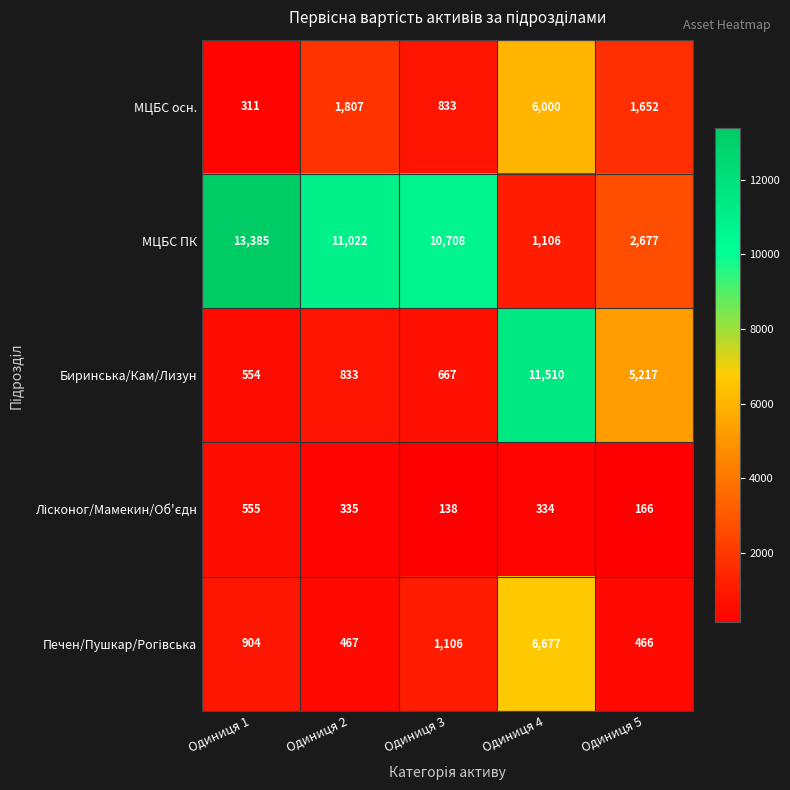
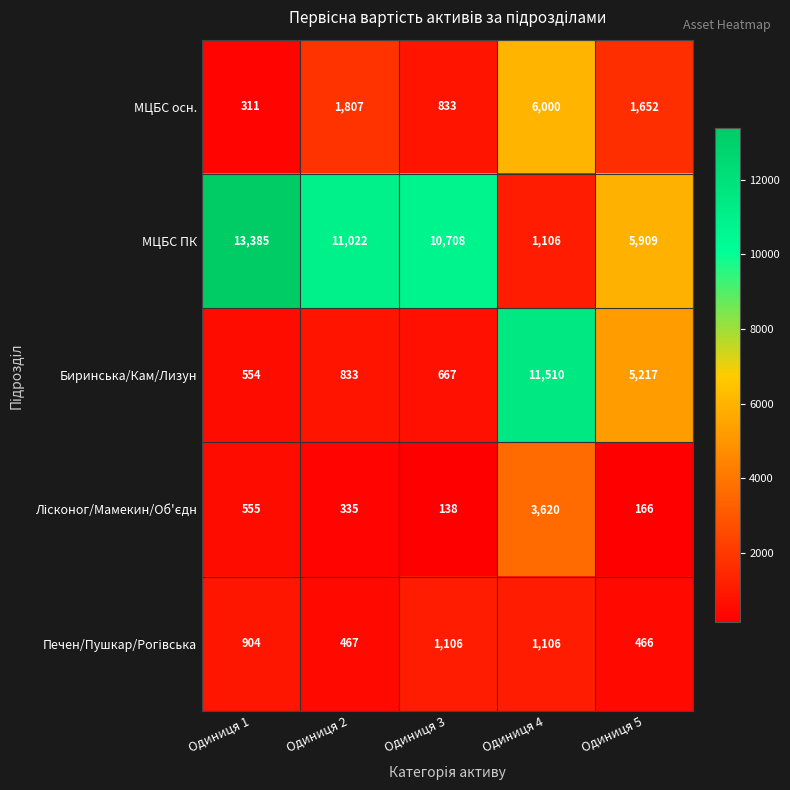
  {
    "МЦБС осн.": {
      "Одиниця 1": "311",
      "Одиниця 2": "1,807",
      "Одиниця 3": "833",
      "Одиниця 4": "6,000",
      "Одиниця 5": "1,652"
    },
    "МЦБС ПК": {
      "Одиниця 1": "13,385",
      "Одиниця 2": "11,022",
      "Одиниця 3": "10,708",
      "Одиниця 4": "1,106",
-     "Одиниця 5": "2,677"
+     "Одиниця 5": "5,909"
    },
    "Биринська/Кам/Лизун": {
      "Одиниця 1": "554",
      "Одиниця 2": "833",
      "Одиниця 3": "667",
      "Одиниця 4": "11,510",
      "Одиниця 5": "5,217"
    },
    "Лісконог/Мамекин/Об'єдн": {
      "Одиниця 1": "555",
      "Одиниця 2": "335",
      "Одиниця 3": "138",
-     "Одиниця 4": "334",
+     "Одиниця 4": "3,620",
      "Одиниця 5": "166"
    },
    "Печен/Пушкар/Рогівська": {
      "Одиниця 1": "904",
      "Одиниця 2": "467",
      "Одиниця 3": "1,106",
-     "Одиниця 4": "6,677",
+     "Одиниця 4": "1,106",
      "Одиниця 5": "466"
    }
  }
